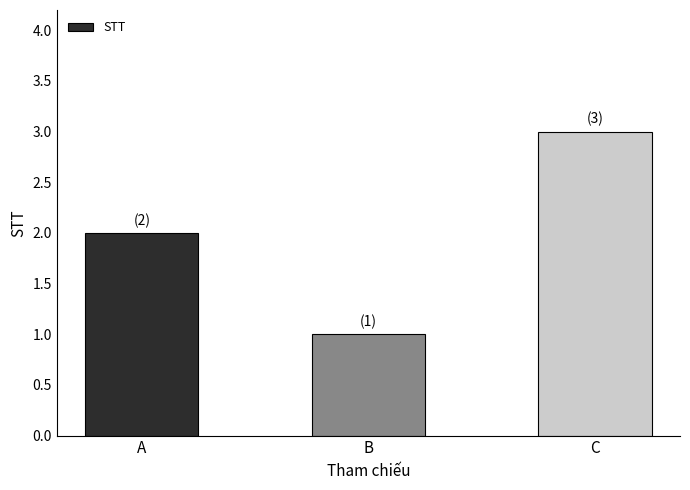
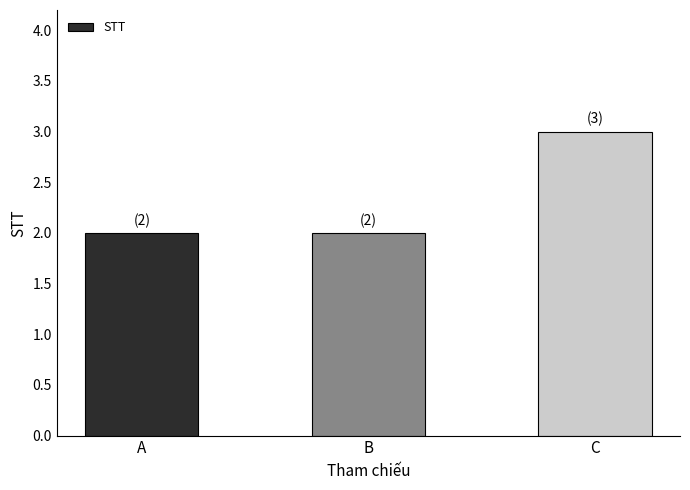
  {
    "A": "(2)",
-   "B": "(1)",
+   "B": "(2)",
    "C": "(3)"
  }
